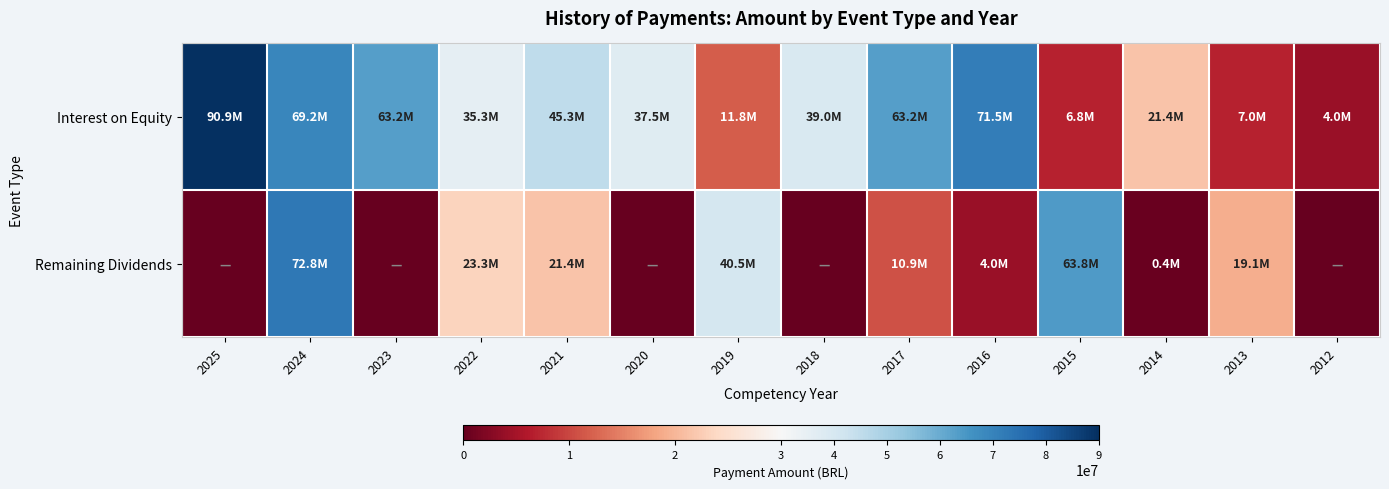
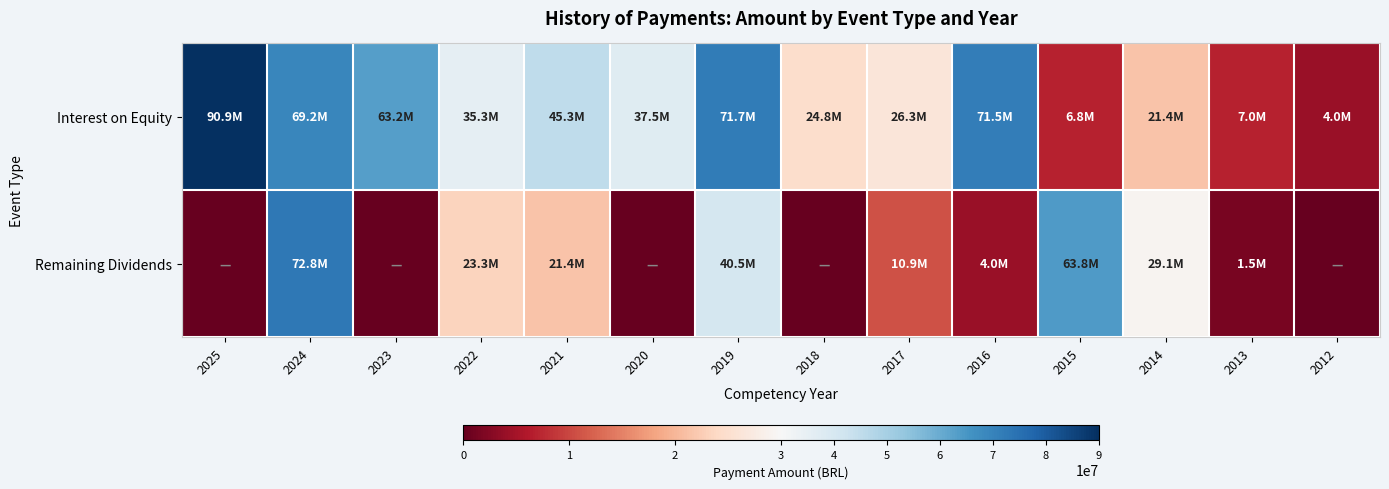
  {
    "Interest on Equity": {
      "2025": "90.9M",
      "2024": "69.2M",
      "2023": "63.2M",
      "2022": "35.3M",
      "2021": "45.3M",
      "2020": "37.5M",
-     "2019": "11.8M",
-     "2018": "39.0M",
-     "2017": "63.2M",
+     "2019": "71.7M",
+     "2018": "24.8M",
+     "2017": "26.3M",
      "2016": "71.5M",
      "2015": "6.8M",
      "2014": "21.4M",
      "2013": "7.0M",
      "2012": "4.0M"
    },
    "Remaining Dividends": {
      "2024": "72.8M",
      "2022": "23.3M",
      "2021": "21.4M",
      "2019": "40.5M",
      "2017": "10.9M",
      "2016": "4.0M",
      "2015": "63.8M",
-     "2014": "0.4M",
-     "2013": "19.1M"
+     "2014": "29.1M",
+     "2013": "1.5M"
    }
  }
